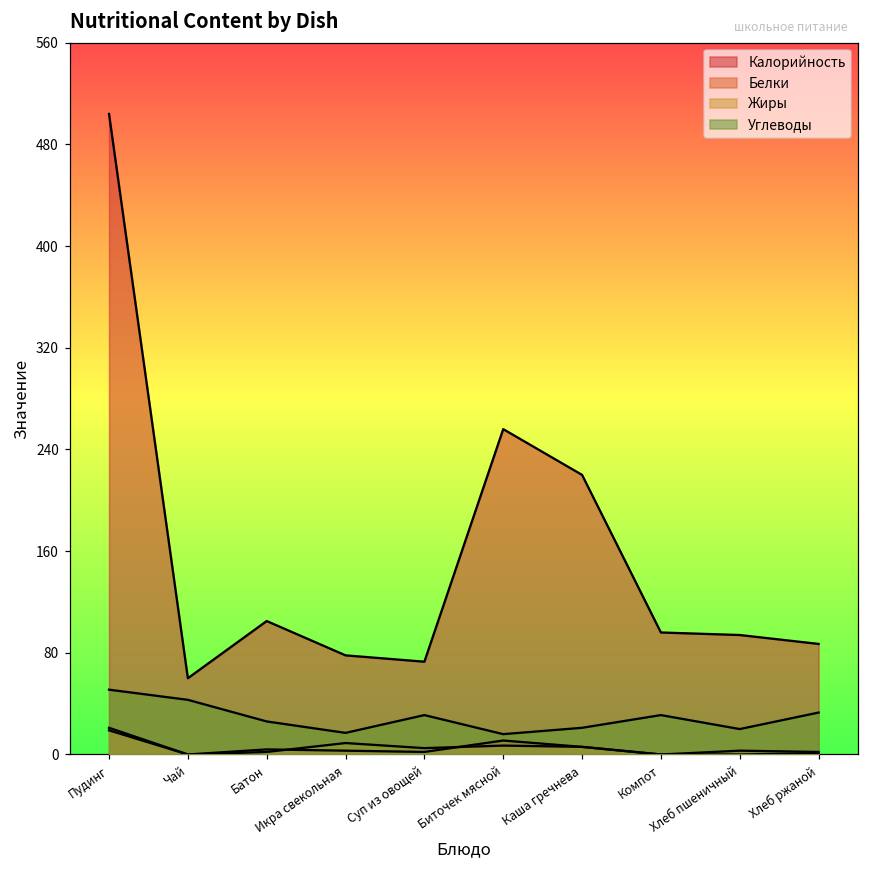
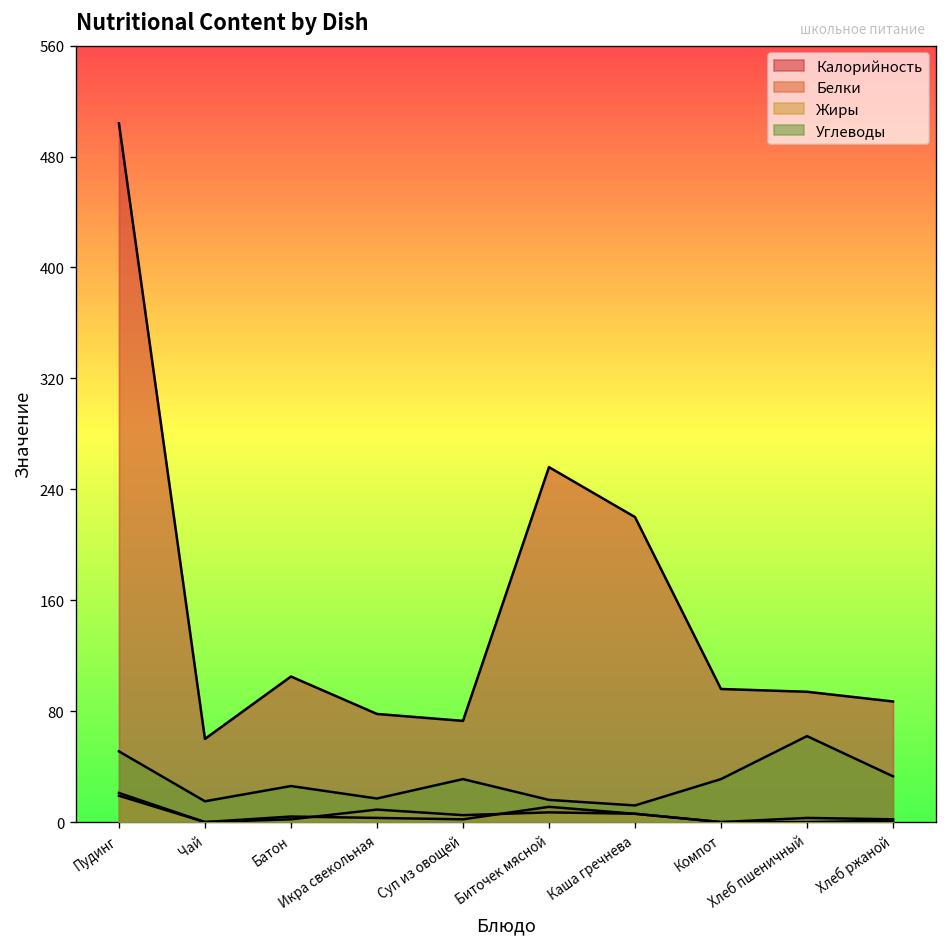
  {
    "Углеводы": {
      "Пудинг": 51,
-     "Чай": 43,
+     "Чай": 15,
      "Батон": 26,
      "Икра свекольная": 17,
      "Суп из овощей": 31,
      "Биточек мясной": 16,
-     "Каша гречнева": 21,
+     "Каша гречнева": 12,
      "Компот": 31,
-     "Хлеб пшеничный": 20,
+     "Хлеб пшеничный": 62,
      "Хлеб ржаной": 33
    }
  }
